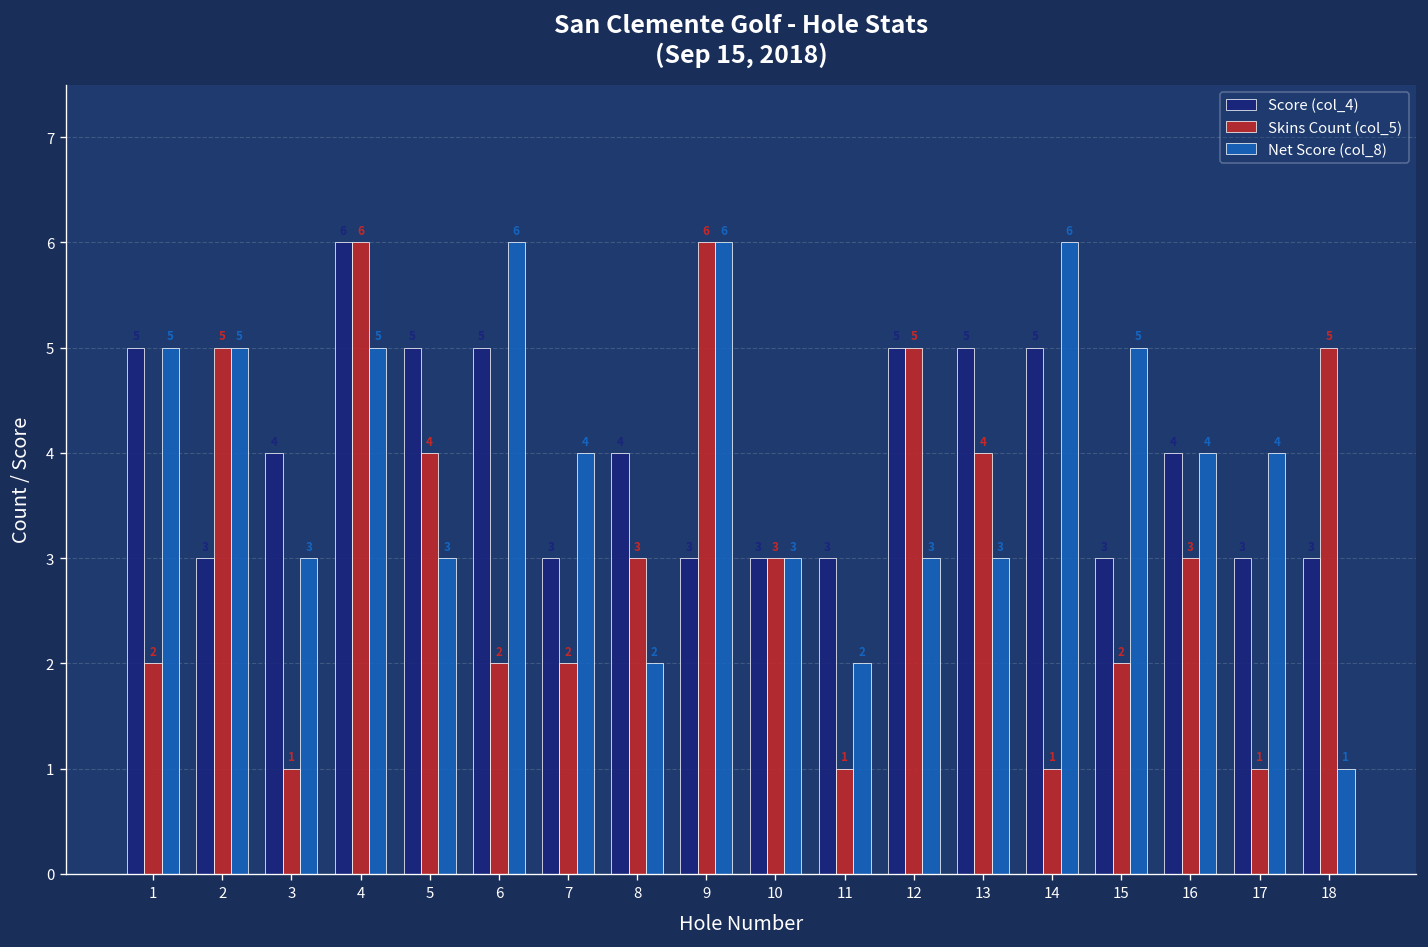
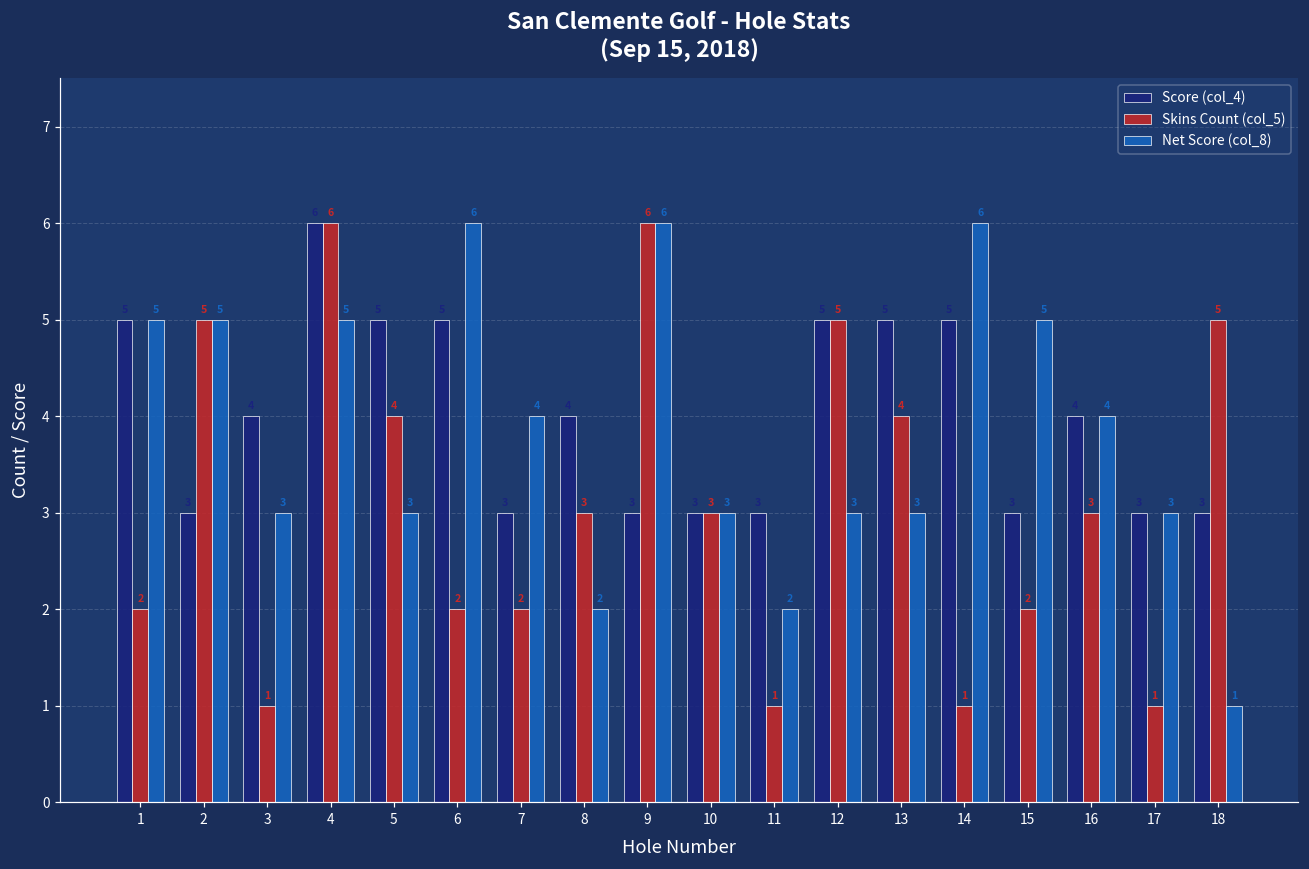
  {
    "Score (col_4)": {
      "2": 3.0,
      "3": 4.0,
      "6": 5.0,
      "7": 3.0,
      "9": 3.0,
      "13": 5.0,
      "14": 5.0,
      "15": 3.0
    },
    "Skins Count (col_5)": {
      "1": 2,
      "2": 5,
      "3": 1,
      "4": 6,
      "5": 4,
      "6": 2,
      "7": 2,
      "8": 3,
      "9": 6,
      "10": 3,
      "11": 1,
      "12": 5,
      "13": 4,
      "14": 1,
      "15": 2,
      "16": 3,
      "17": 1,
      "18": 5
    },
    "Net Score (col_8)": {
      "1": 5,
      "2": 5,
      "3": 3,
      "4": 5,
      "5": 3,
      "6": 6,
      "7": 4,
      "8": 2,
      "9": 6,
      "10": 3,
      "11": 2,
      "12": 3,
      "13": 3,
      "14": 6,
      "15": 5,
      "16": 4,
-     "17": 4,
+     "17": 3,
      "18": 1
    }
  }
